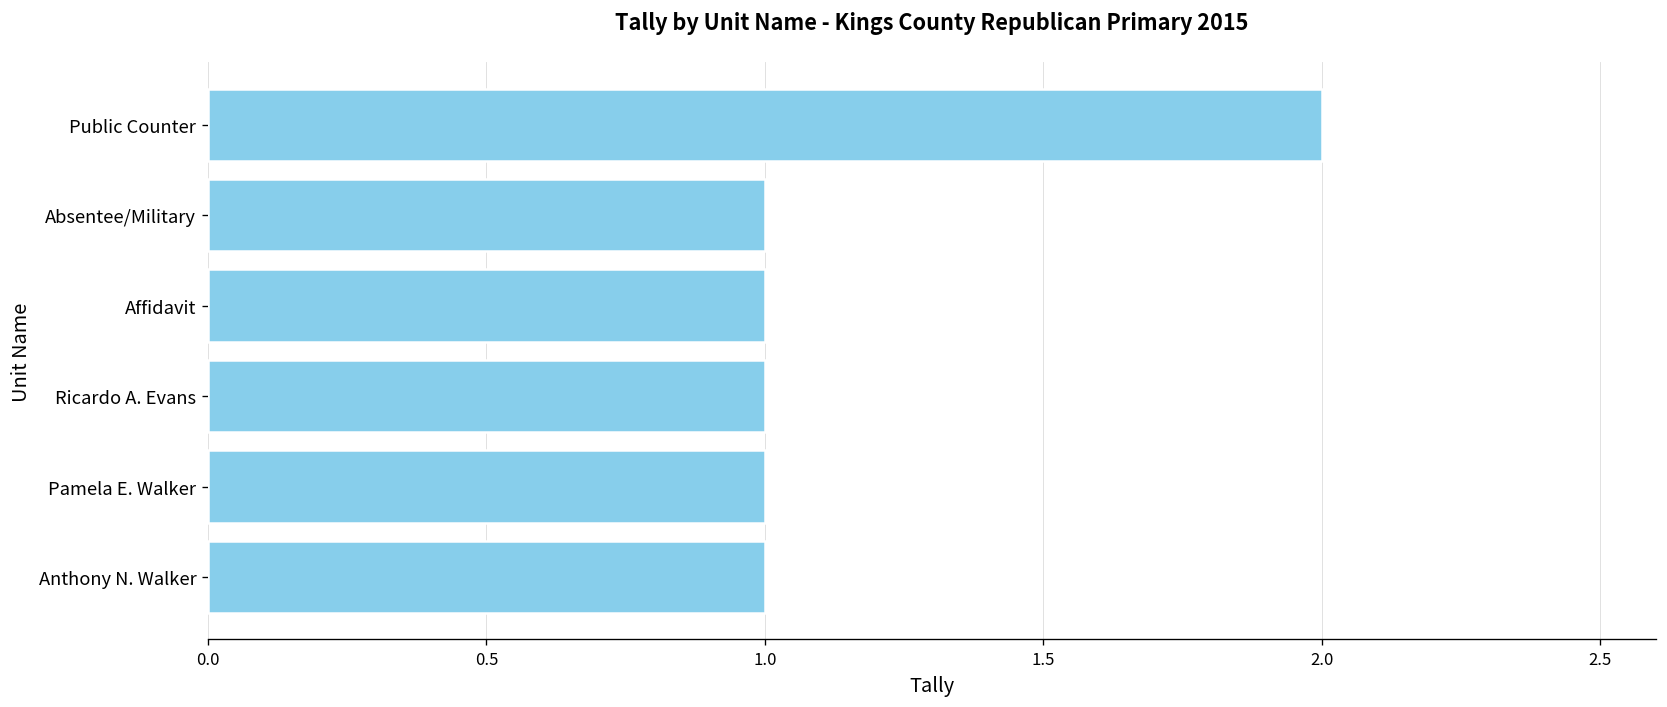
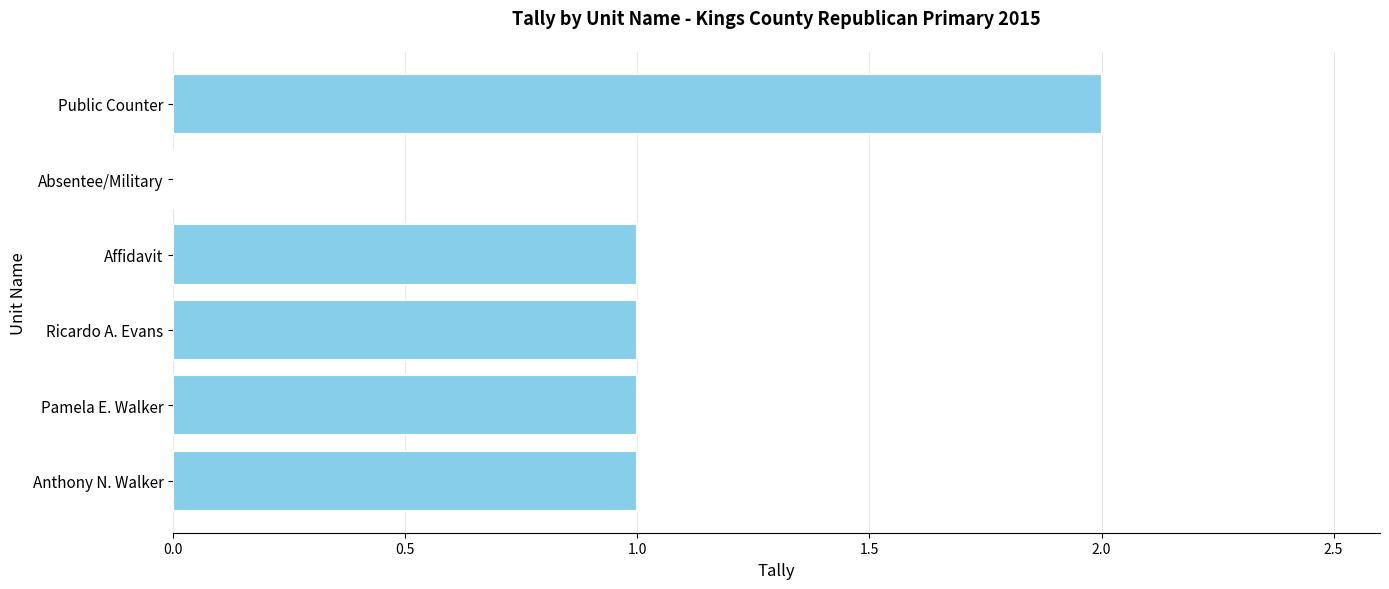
  {
    "Public Counter": 2,
-   "Absentee/Military": 1,
+   "Absentee/Military": 0,
    "Affidavit": 1,
    "Ricardo A. Evans": 1,
    "Pamela E. Walker": 1,
    "Anthony N. Walker": 1
  }
